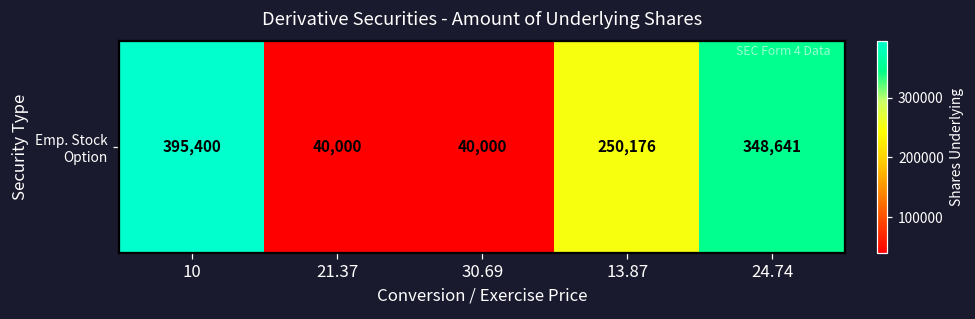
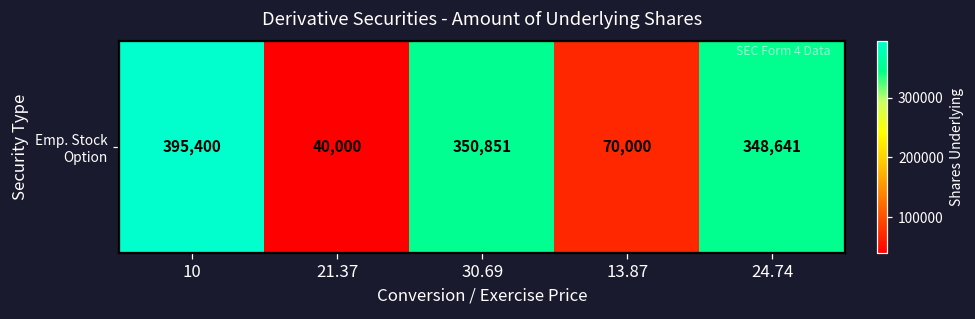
  {
    "Emp. Stock Option": {
      "10": "395,400",
      "21.37": "40,000",
-     "30.69": "40,000",
-     "13.87": "250,176"
+     "30.69": "350,851",
+     "13.87": "70,000"
    }
  }
